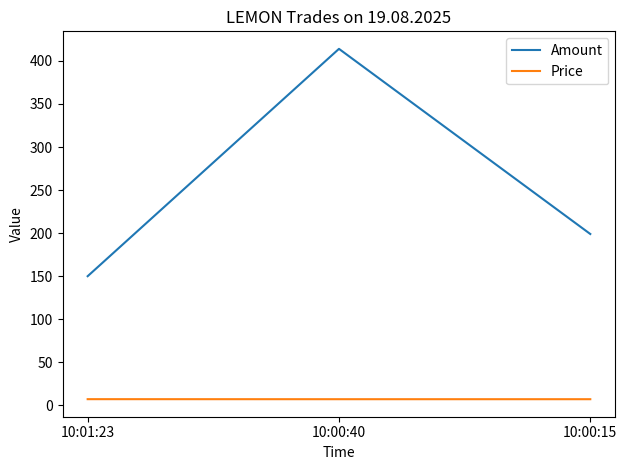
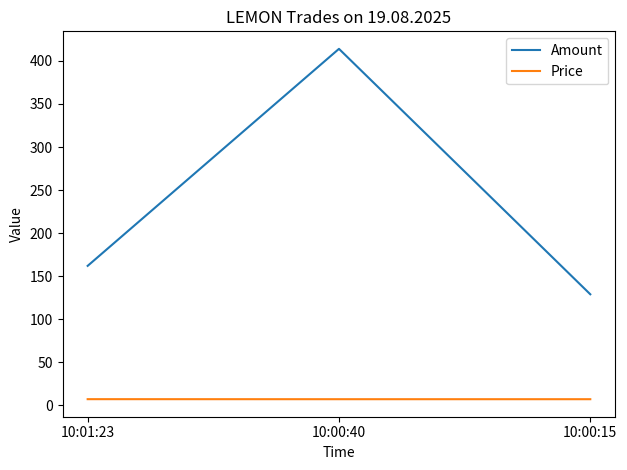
  {
    "Amount": {
-     "10:01:23": 150,
+     "10:01:23": 160,
      "10:00:40": 410,
-     "10:00:15": 200
+     "10:00:15": 130
    },
    "Price": {
      "10:01:23": 10,
      "10:00:40": 10,
      "10:00:15": 10
    }
  }
